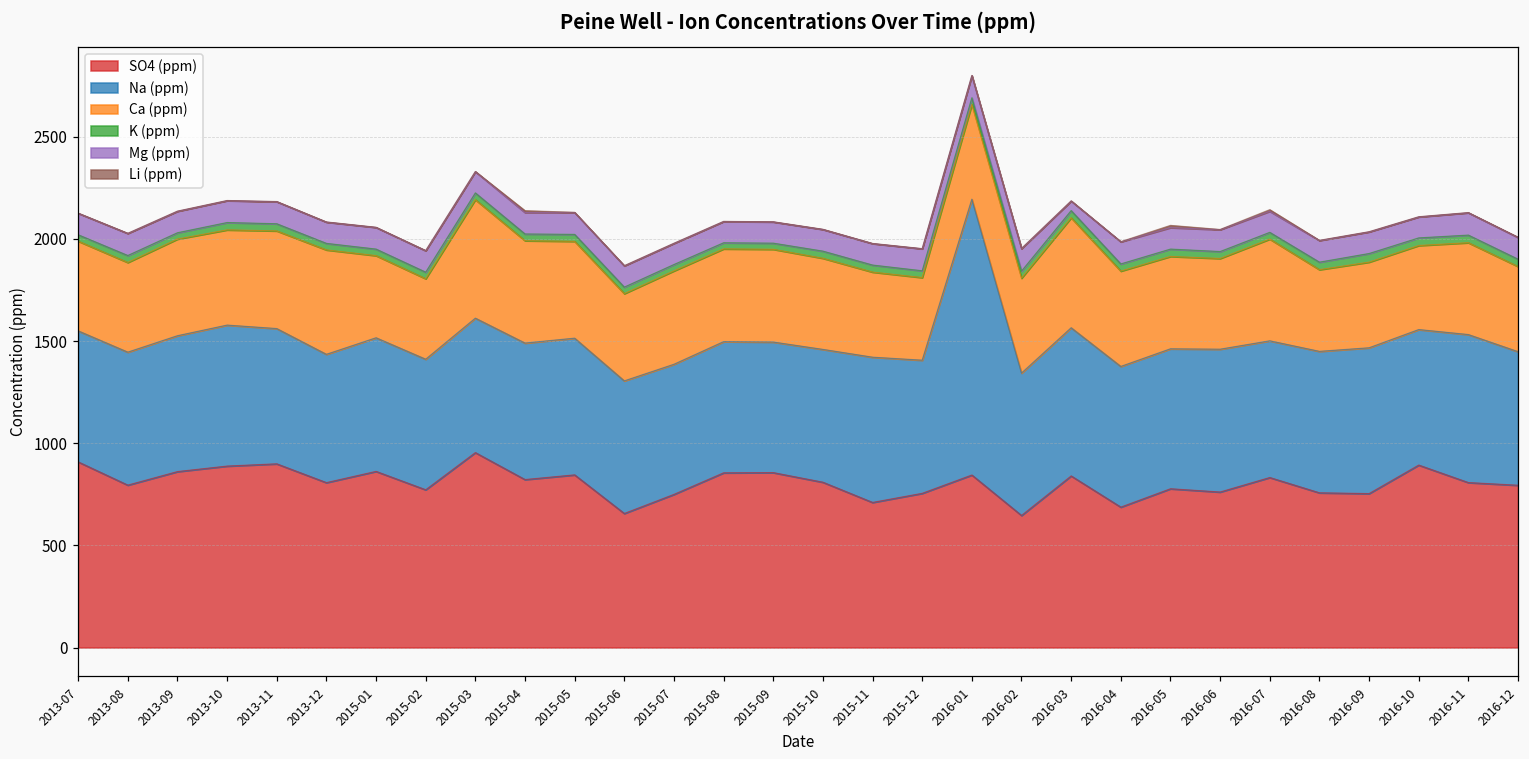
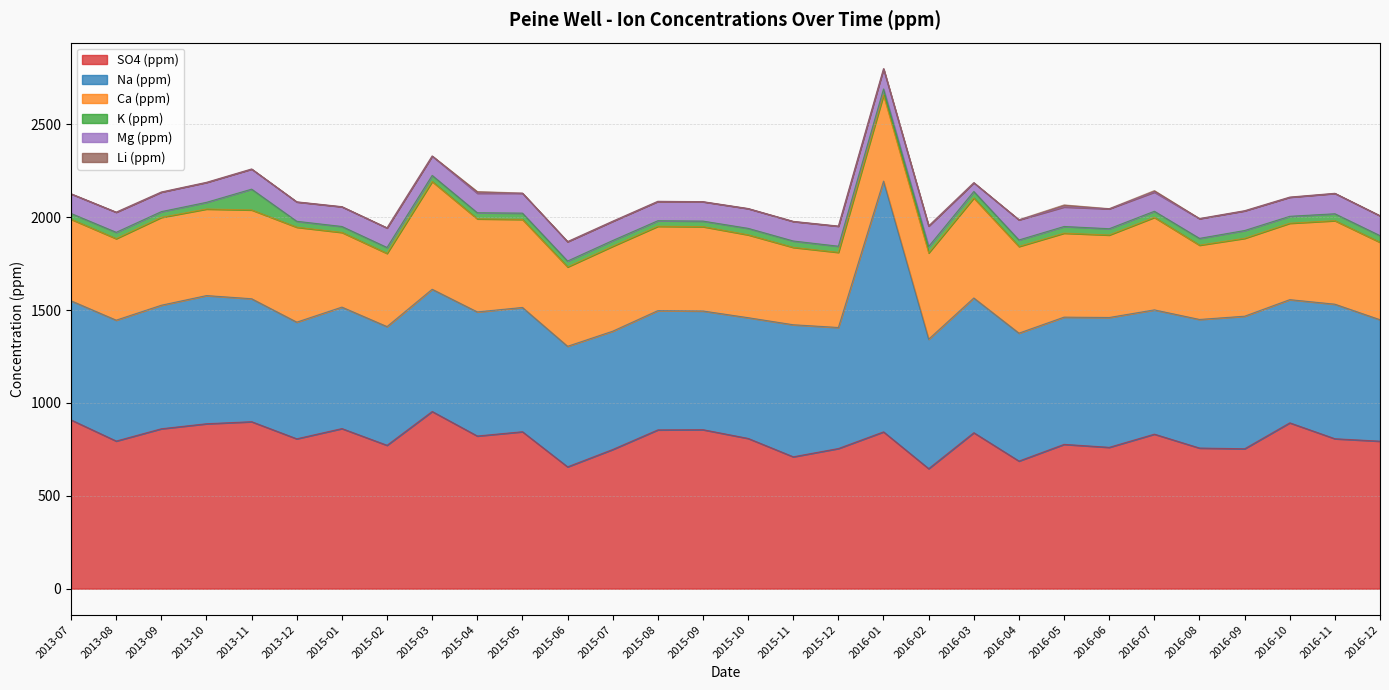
  {
    "SO4 (ppm)": {
      "2013-07": 910,
      "2013-08": 790,
      "2013-09": 860,
      "2013-10": 890,
      "2013-11": 900,
      "2013-12": 810,
      "2015-01": 860,
      "2015-02": 770,
      "2015-03": 950,
      "2015-04": 820,
      "2015-05": 850,
      "2015-06": 660,
      "2015-07": 750,
      "2015-08": 860,
      "2015-09": 860,
      "2015-10": 810,
      "2015-11": 710,
      "2015-12": 750,
      "2016-01": 840,
      "2016-02": 650,
      "2016-03": 840,
      "2016-04": 690,
      "2016-05": 780,
      "2016-06": 760,
      "2016-07": 830,
      "2016-08": 760,
      "2016-09": 750,
      "2016-10": 890,
      "2016-11": 810,
      "2016-12": 790
    },
    "Na (ppm)": {
      "2013-07": 640,
      "2013-08": 650,
      "2013-09": 670,
      "2013-10": 690,
      "2013-11": 660,
      "2013-12": 630,
      "2015-01": 650,
      "2015-02": 640,
      "2015-03": 660,
      "2015-04": 670,
      "2015-05": 670,
      "2015-06": 650,
      "2015-07": 640,
      "2015-08": 640,
      "2015-09": 640,
      "2015-10": 650,
      "2015-11": 710,
      "2015-12": 650,
      "2016-01": 1350,
      "2016-02": 700,
      "2016-03": 730,
      "2016-04": 690,
      "2016-05": 690,
      "2016-06": 700,
      "2016-07": 670,
      "2016-08": 690,
      "2016-09": 710,
      "2016-10": 660,
      "2016-11": 720,
      "2016-12": 650
    },
    "Ca (ppm)": {
      "2013-07": 440,
      "2013-08": 440,
      "2013-09": 470,
      "2013-10": 470,
      "2013-11": 480,
      "2013-12": 510,
      "2015-01": 400,
      "2015-02": 390,
      "2015-03": 580,
      "2015-04": 500,
      "2015-05": 470,
      "2015-06": 430,
      "2015-07": 460,
      "2015-08": 450,
      "2015-09": 450,
      "2015-10": 450,
      "2015-11": 420,
      "2015-12": 400,
      "2016-01": 460,
      "2016-02": 460,
      "2016-03": 540,
      "2016-04": 470,
      "2016-05": 450,
      "2016-06": 440,
      "2016-07": 500,
      "2016-08": 400,
      "2016-09": 420,
      "2016-10": 410,
      "2016-11": 450,
      "2016-12": 420
    },
    "K (ppm)": {
      "2013-07": 30,
      "2013-08": 30,
      "2013-09": 30,
      "2013-10": 40,
-     "2013-11": 40,
+     "2013-11": 110,
      "2013-12": 30,
      "2015-01": 30,
      "2015-02": 30,
      "2015-03": 30,
      "2015-04": 30,
      "2015-05": 30,
      "2015-06": 30,
      "2015-07": 30,
      "2015-08": 30,
      "2015-09": 30,
      "2015-10": 40,
      "2015-11": 30,
      "2015-12": 30,
      "2016-01": 30,
      "2016-02": 30,
      "2016-03": 40,
      "2016-04": 40,
      "2016-05": 40,
      "2016-06": 30,
      "2016-07": 30,
      "2016-08": 40,
      "2016-09": 40,
      "2016-10": 40,
      "2016-11": 40,
      "2016-12": 40
    }
  }
